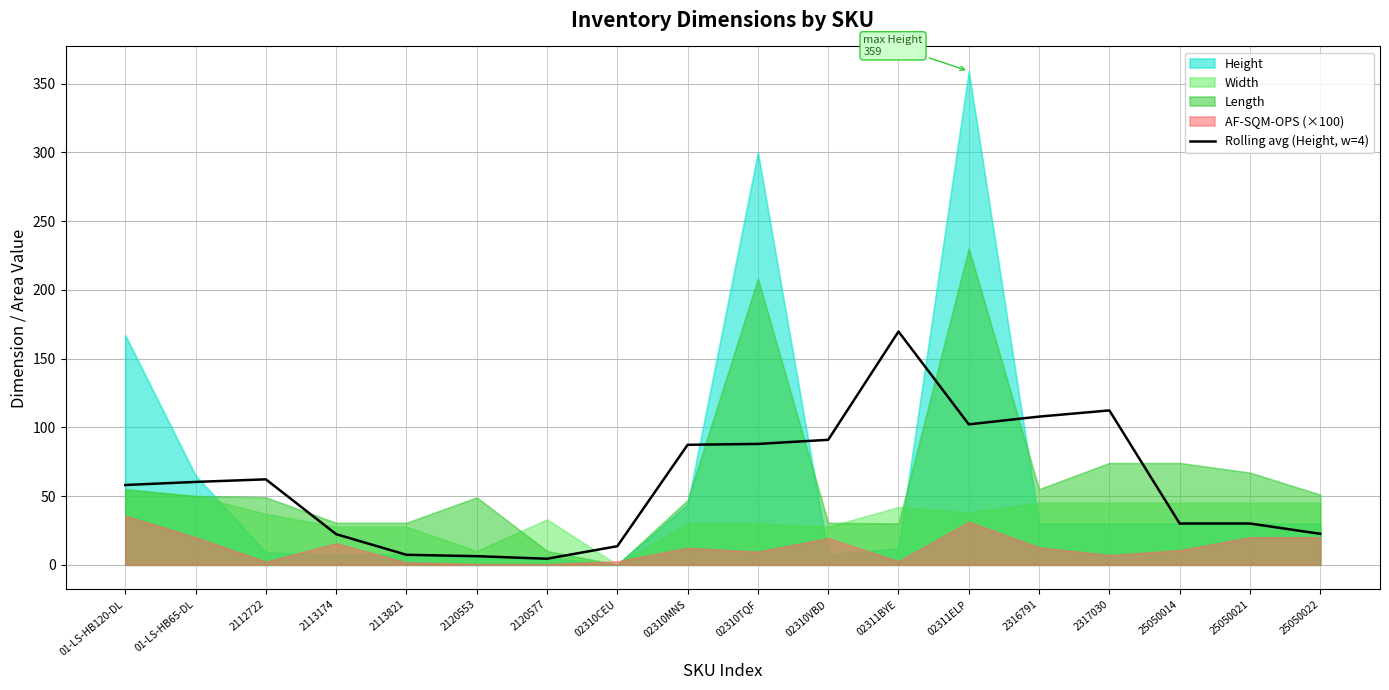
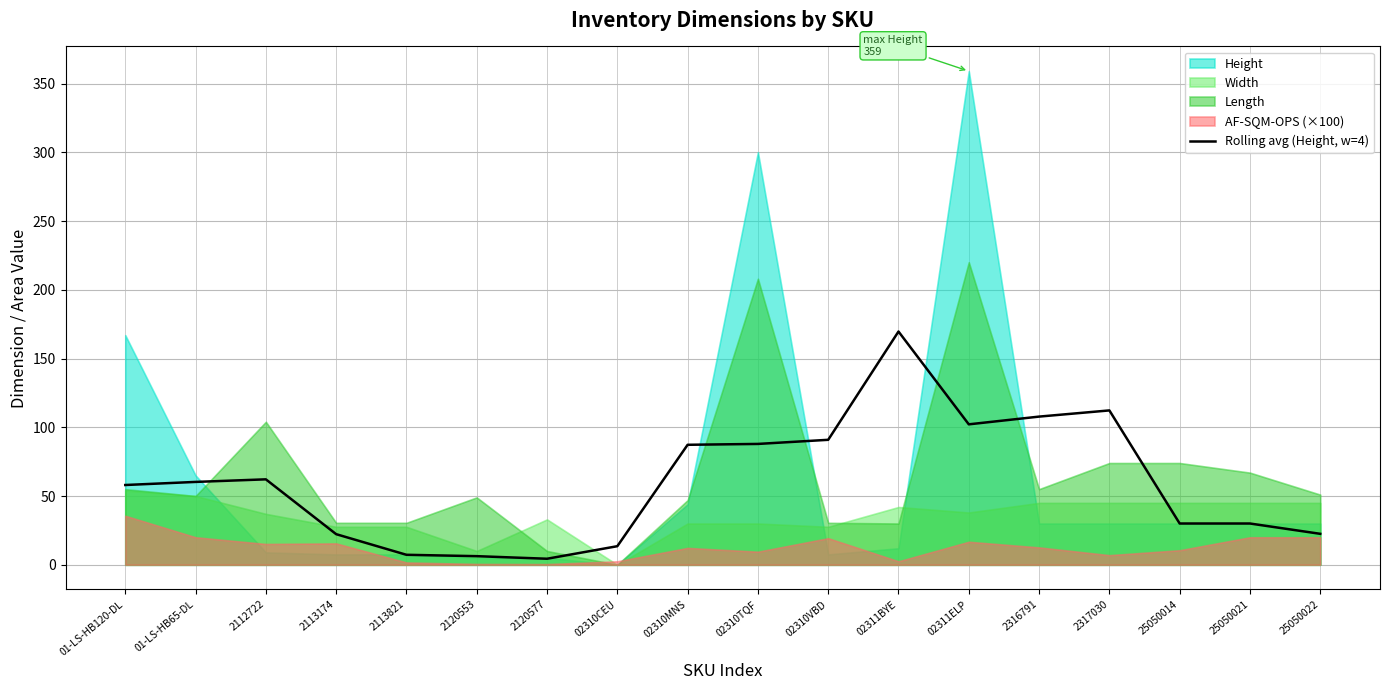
  {
    "Rolling avg (Height, w=4)": {
      "01-LS-HB120-DL": 58,
      "01-LS-HB65-DL": 60,
      "2112722": 62,
      "2113174": 22,
      "02310CEU": 14,
      "02310MNS": 87,
      "02310TQF": 88,
      "02310VBD": 91,
      "02311BYE": 170,
      "02311ELP": 102,
      "2316791": 108,
      "2317030": 112,
      "25050022": 23
    },
    "Height": {
      "01-LS-HB120-DL": 167,
      "01-LS-HB65-DL": 65,
      "2112722": 9,
      "2113174": 8,
      "02310MNS": 44,
      "02310TQF": 300,
      "02310VBD": 8,
      "02311BYE": 12,
      "2316791": 30,
      "2317030": 30,
      "25050022": 30
    },
    "Width": {
      "2112722": 37,
      "2113174": 28,
      "2113821": 28,
      "2120553": 10,
      "2120577": 33,
      "02310MNS": 30,
      "02310TQF": 30,
      "02310VBD": 28,
      "02311BYE": 42,
      "02311ELP": 38,
      "2316791": 45,
      "2317030": 45,
      "25050014": 45,
      "25050021": 45,
      "25050022": 45
    },
    "Length": {
-     "2112722": 49,
+     "2112722": 104,
      "2113174": 31,
      "2113821": 31,
      "2120553": 49,
      "2120577": 10,
      "02310MNS": 47,
      "02310TQF": 208,
      "02310VBD": 31,
      "02311BYE": 30,
-     "02311ELP": 230,
+     "02311ELP": 220,
      "2316791": 55,
      "2317030": 74,
      "25050014": 74,
      "25050021": 67,
      "25050022": 51
    },
    "AF-SQM-OPS (×100)": {
      "01-LS-HB120-DL": 36,
      "01-LS-HB65-DL": 20,
-     "2112722": 2,
+     "2112722": 15,
      "2113174": 16,
      "02310CEU": 3,
      "02310MNS": 12,
      "02310TQF": 10,
      "02310VBD": 19,
      "02311BYE": 3,
-     "02311ELP": 31,
+     "02311ELP": 17,
      "2316791": 13,
      "2317030": 7,
      "25050014": 11,
      "25050021": 20,
      "25050022": 20
    }
  }
